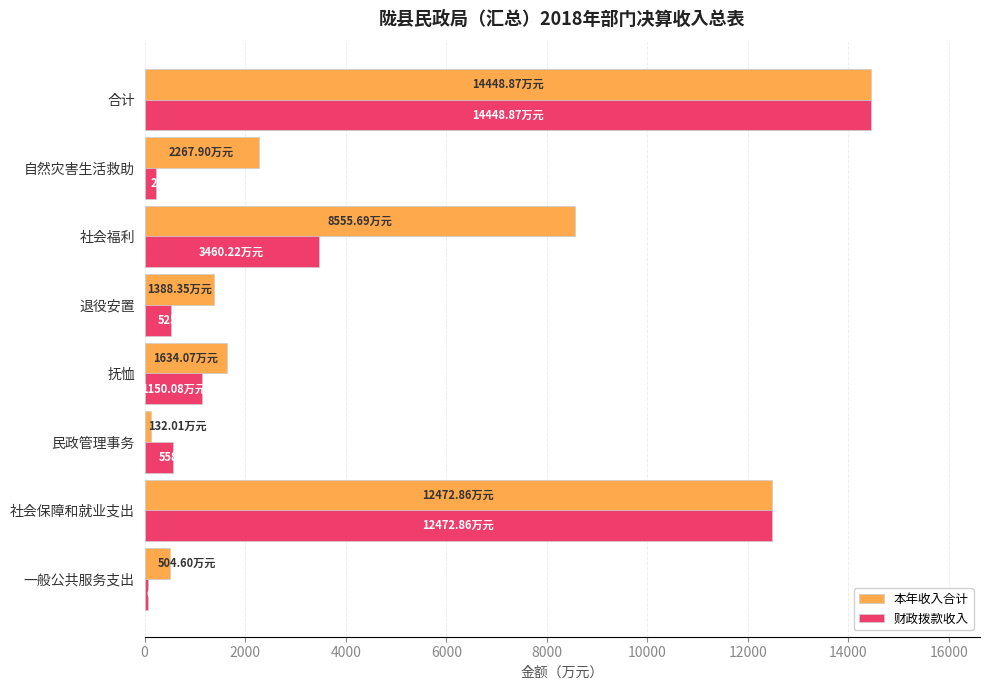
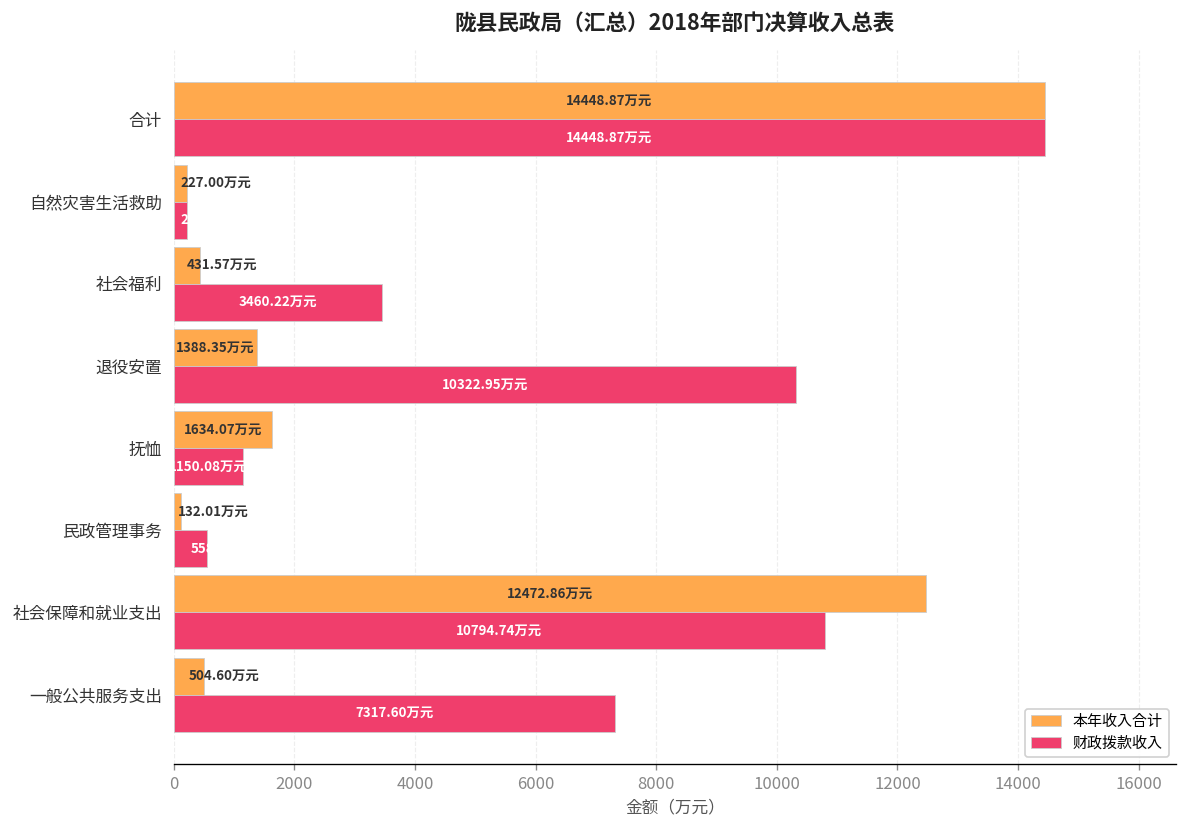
  {
    "本年收入合计": {
      "合计": 14448.87,
-     "自然灾害生活救助": 2267.90,
-     "社会福利": 8555.69,
+     "自然灾害生活救助": 227.00,
+     "社会福利": 431.57,
      "退役安置": 1388.35,
      "抚恤": 1634.07,
      "民政管理事务": 132.01,
      "社会保障和就业支出": 12472.86,
      "一般公共服务支出": 504.60
    },
    "财政拨款收入": {
      "合计": 14448.87,
      "社会福利": 3460.22,
-     "退役安置": 500,
+     "退役安置": 10300,
      "抚恤": 1150.08,
-     "社会保障和就业支出": 12472.86,
-     "一般公共服务支出": 100
+     "社会保障和就业支出": 10794.74,
+     "一般公共服务支出": 7300
    }
  }
